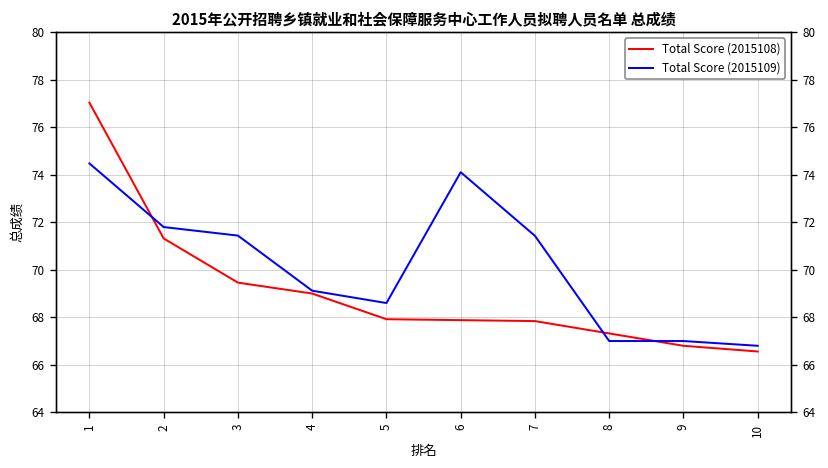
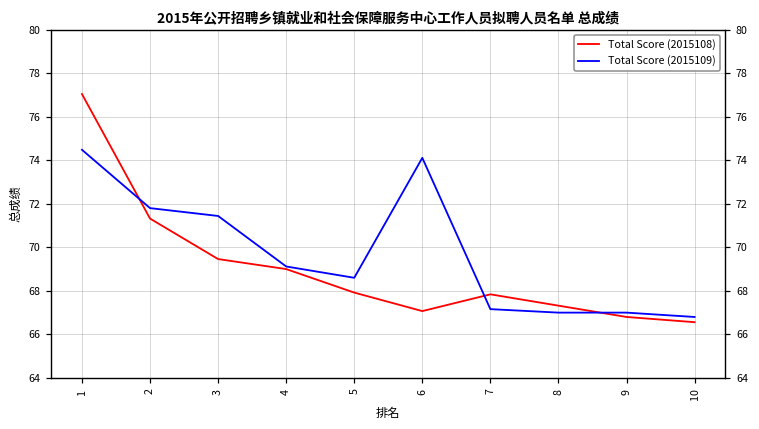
  {
    "Total Score (2015108)": {
      "1": 77.0,
      "2": 71.3,
      "3": 69.5,
      "5": 67.9,
-     "6": 67.9,
+     "6": 67.1,
      "7": 67.8,
      "8": 67.3,
      "9": 66.8,
      "10": 66.6
    },
    "Total Score (2015109)": {
      "1": 74.5,
      "2": 71.8,
      "3": 71.4,
      "5": 68.6,
      "6": 74.1,
-     "7": 71.4,
+     "7": 67.2,
      "8": 67.0,
      "9": 67.0,
      "10": 66.8
    }
  }
